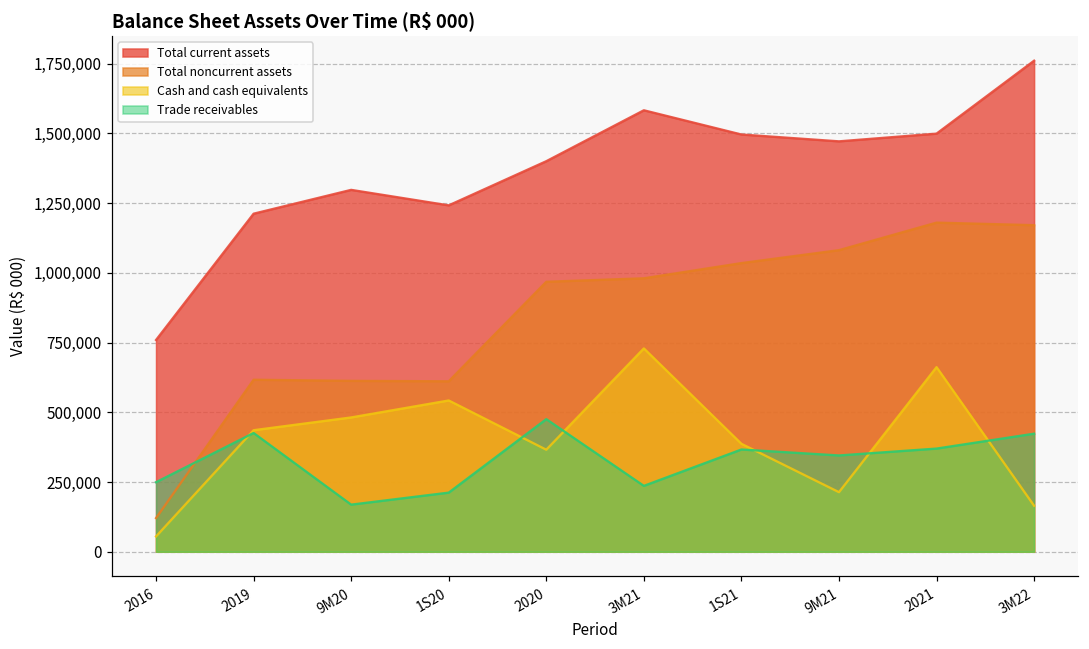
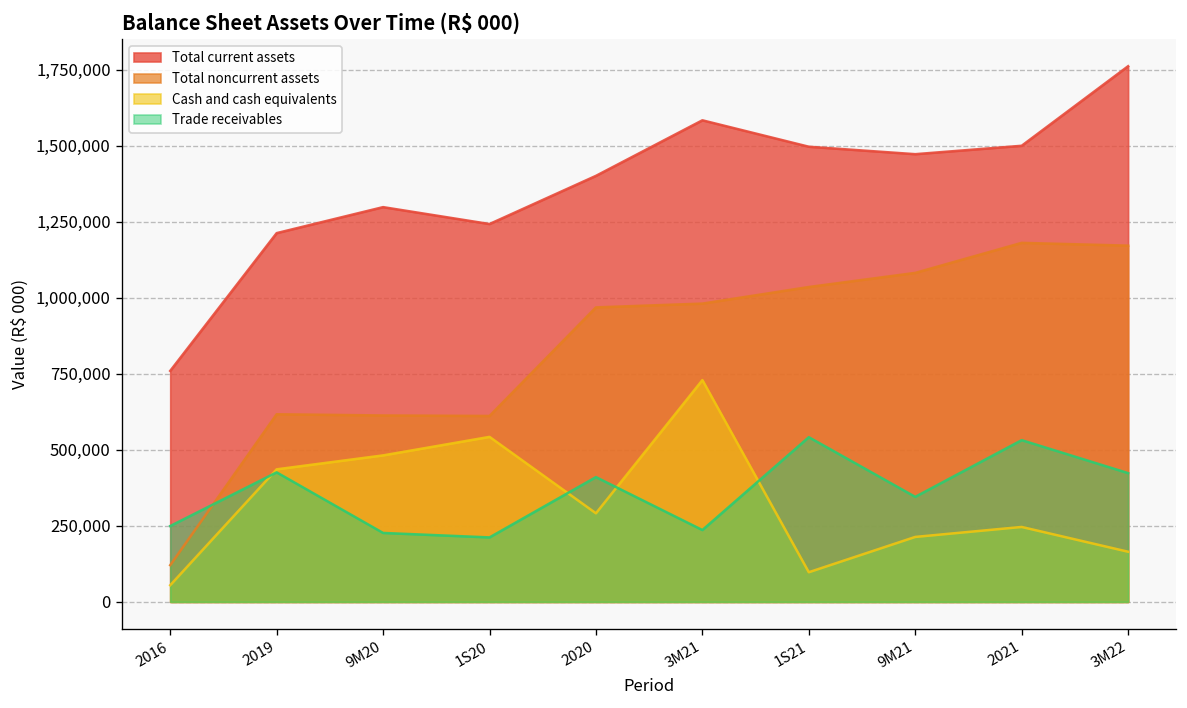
  {
    "Cash and cash equivalents": {
      "2016": "50,000",
      "9M20": "480,000",
      "1S20": "540,000",
-     "2020": "370,000",
+     "2020": "290,000",
      "3M21": "730,000",
-     "1S21": "390,000",
+     "1S21": "100,000",
      "9M21": "210,000",
-     "2021": "660,000",
+     "2021": "250,000",
      "3M22": "160,000"
    },
    "Trade receivables": {
      "2016": "250,000",
-     "9M20": "170,000",
+     "9M20": "230,000",
      "1S20": "210,000",
-     "2020": "480,000",
+     "2020": "410,000",
      "3M21": "240,000",
-     "1S21": "370,000",
+     "1S21": "540,000",
      "9M21": "350,000",
-     "2021": "370,000",
+     "2021": "530,000",
      "3M22": "420,000"
    }
  }
